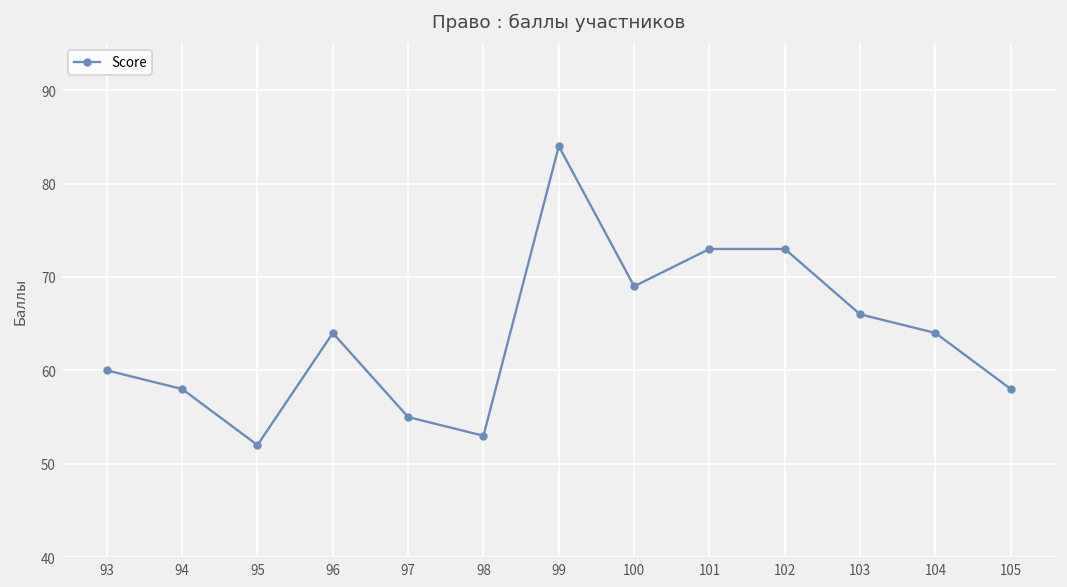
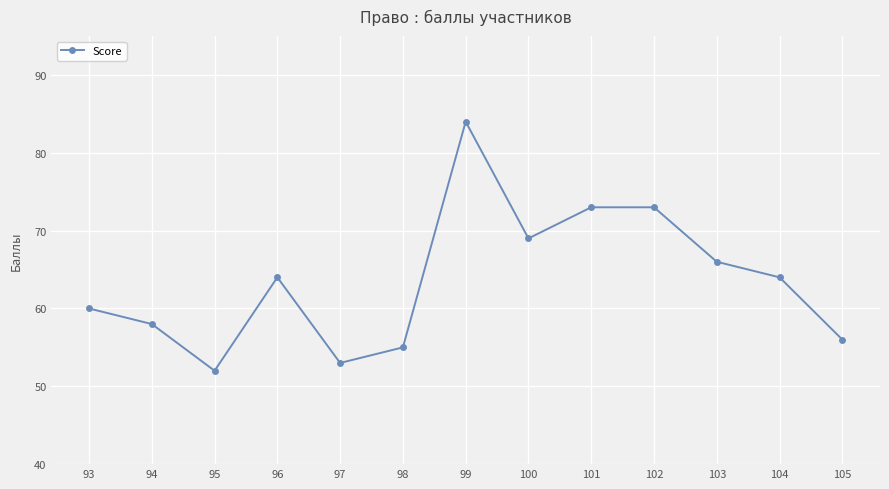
  {
    "93": 60,
    "94": 58,
    "95": 52,
    "96": 64,
-   "97": 55,
-   "98": 53,
+   "97": 53,
+   "98": 55,
    "99": 84,
    "100": 69,
    "101": 73,
    "102": 73,
    "103": 66,
    "104": 64,
-   "105": 58
+   "105": 56
  }
